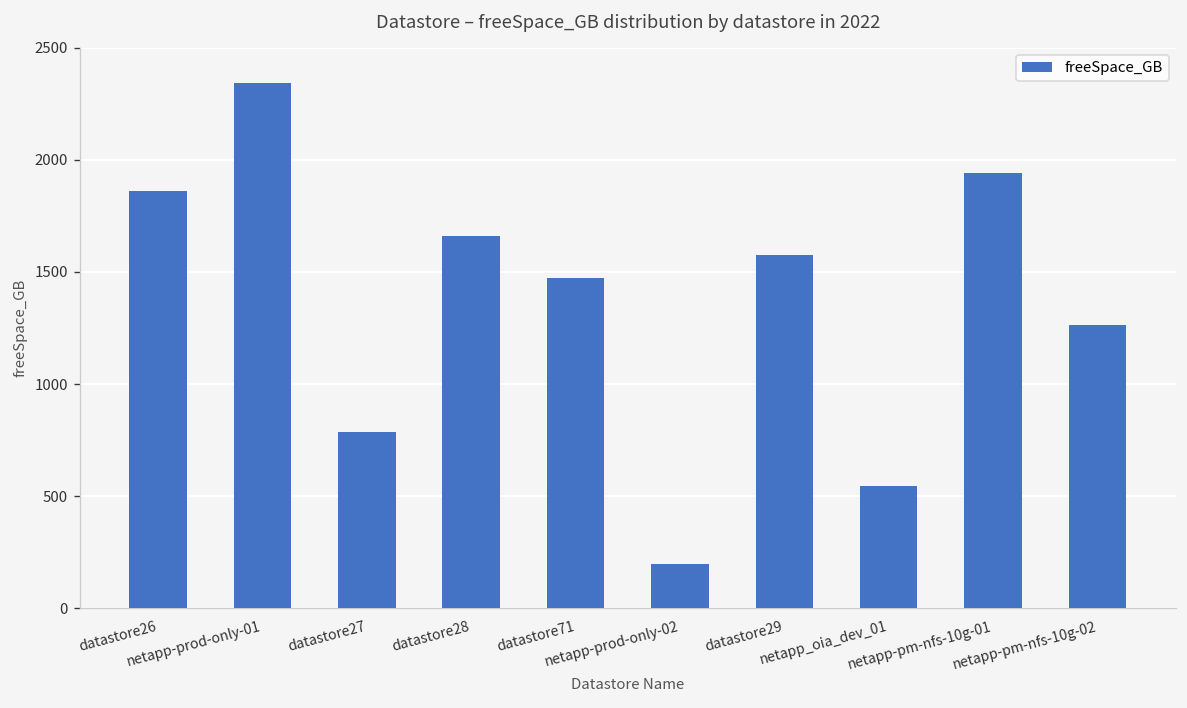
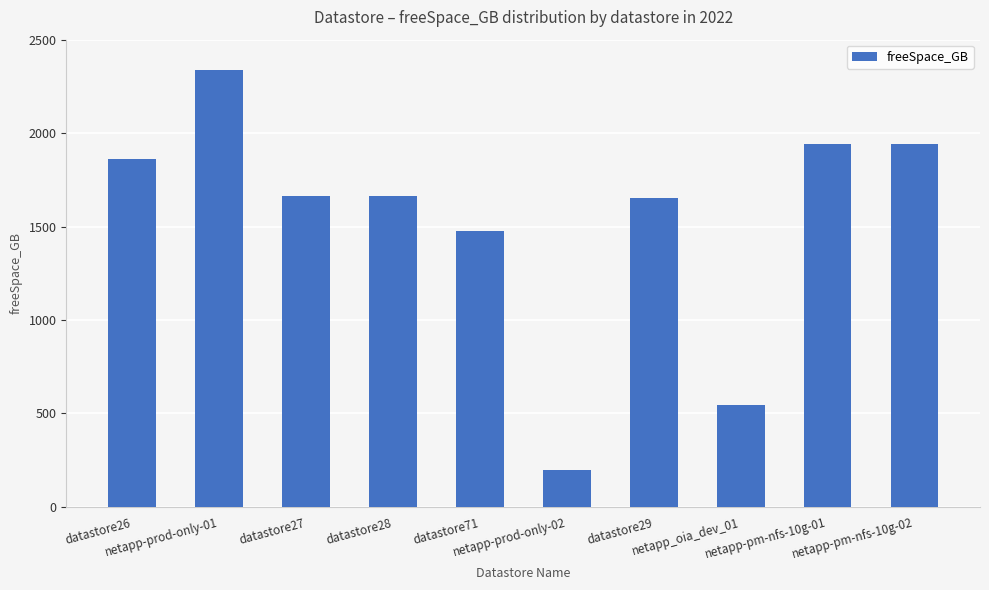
  {
    "datastore26": 1860,
    "netapp-prod-only-01": 2340,
-   "datastore27": 790,
+   "datastore27": 1660,
    "datastore28": 1660,
    "datastore71": 1470,
    "netapp-prod-only-02": 200,
-   "datastore29": 1570,
+   "datastore29": 1650,
    "netapp_oia_dev_01": 550,
    "netapp-pm-nfs-10g-01": 1940,
-   "netapp-pm-nfs-10g-02": 1270
+   "netapp-pm-nfs-10g-02": 1940
  }
